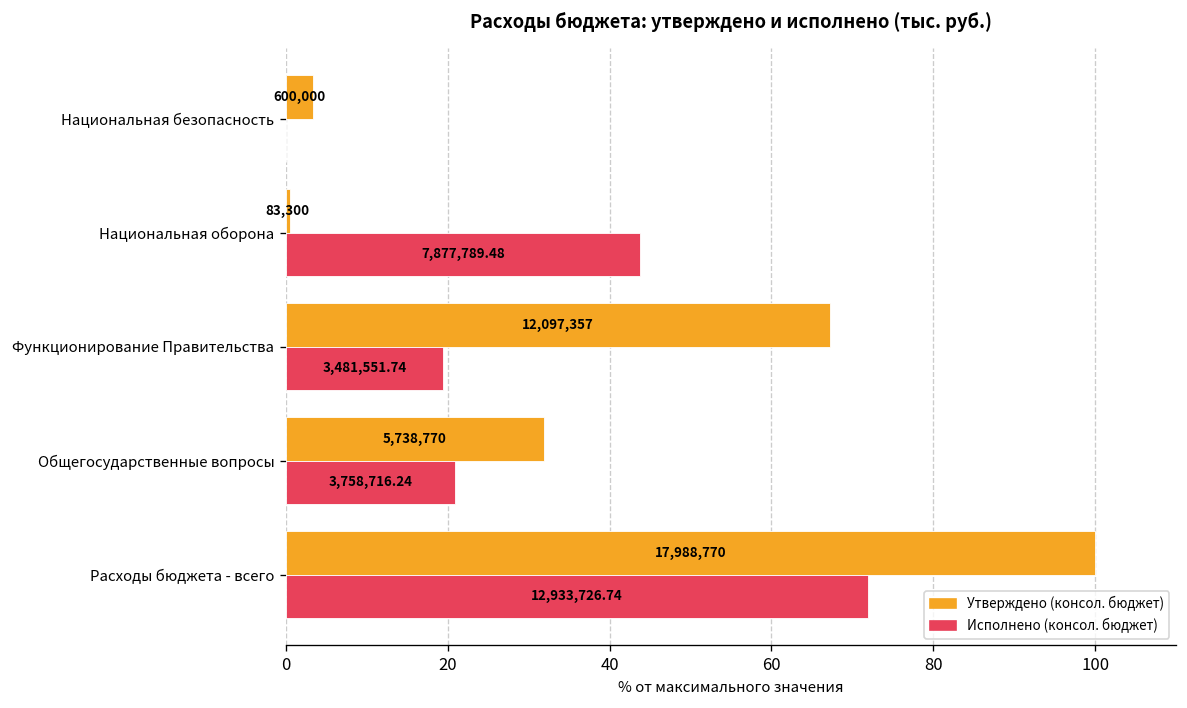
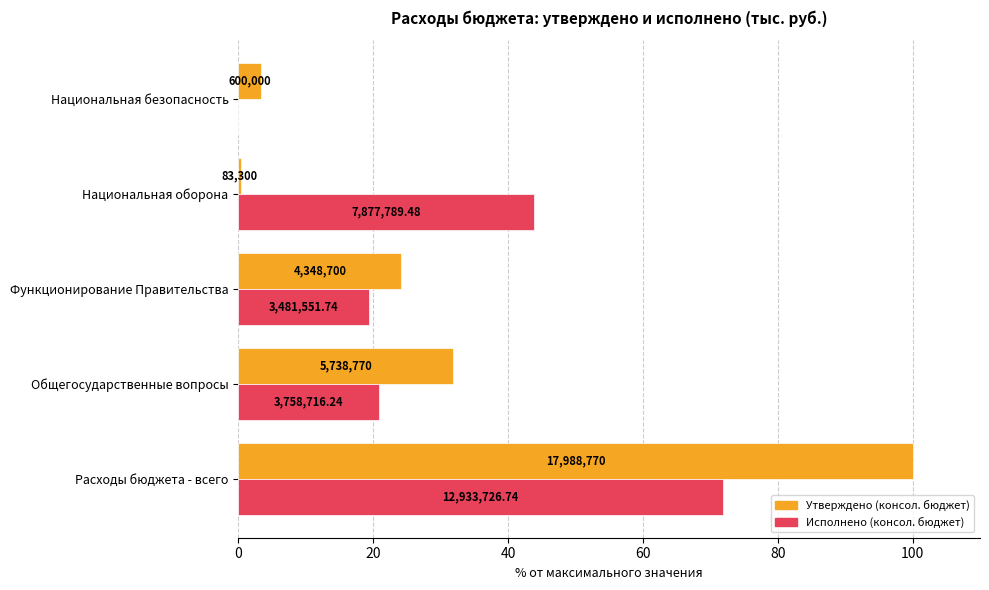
  {
    "Утверждено (консол. бюджет)": {
-     "Функционирование Правительства": "12,097,357"
+     "Функционирование Правительства": "4,348,700"
    },
    "Исполнено (консол. бюджет)": {
      "Национальная безопасность": "0"
    }
  }
